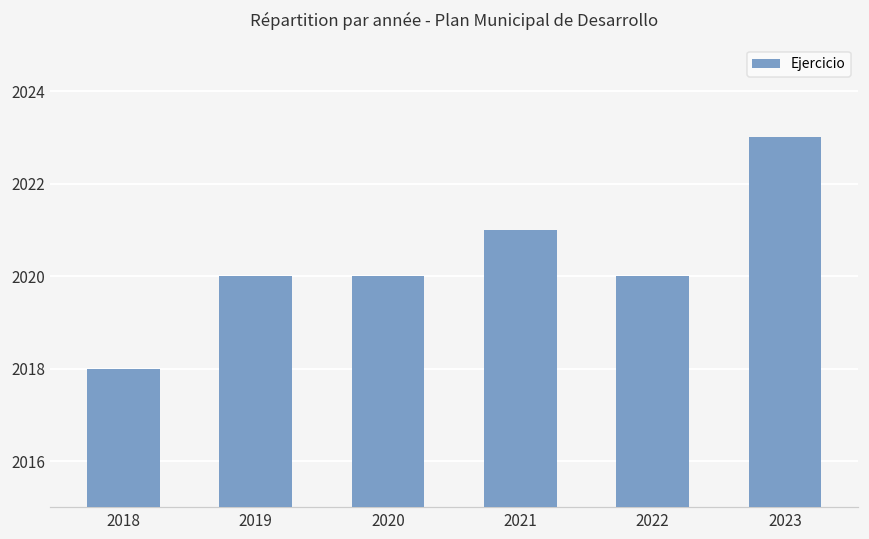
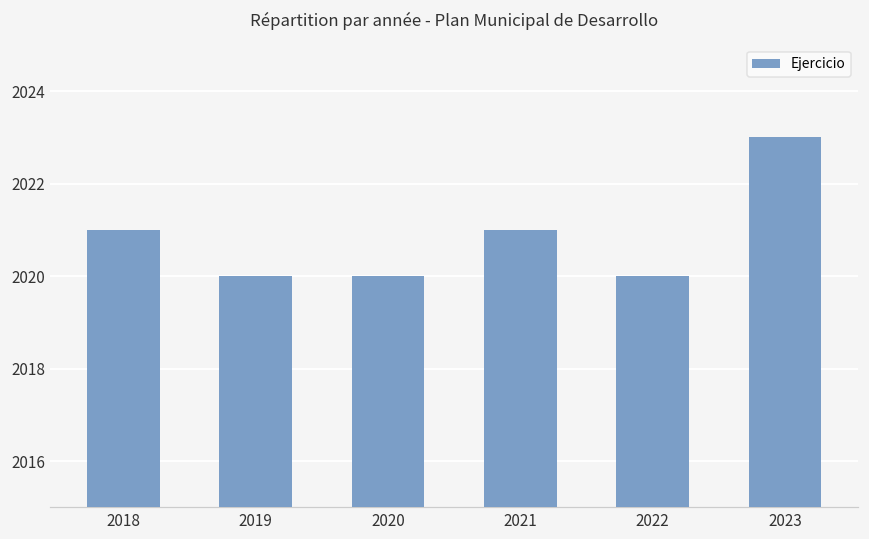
  {
-   "2018": 2018,
+   "2018": 2021,
    "2019": 2020,
    "2020": 2020,
    "2021": 2021,
    "2022": 2020,
    "2023": 2023
  }
